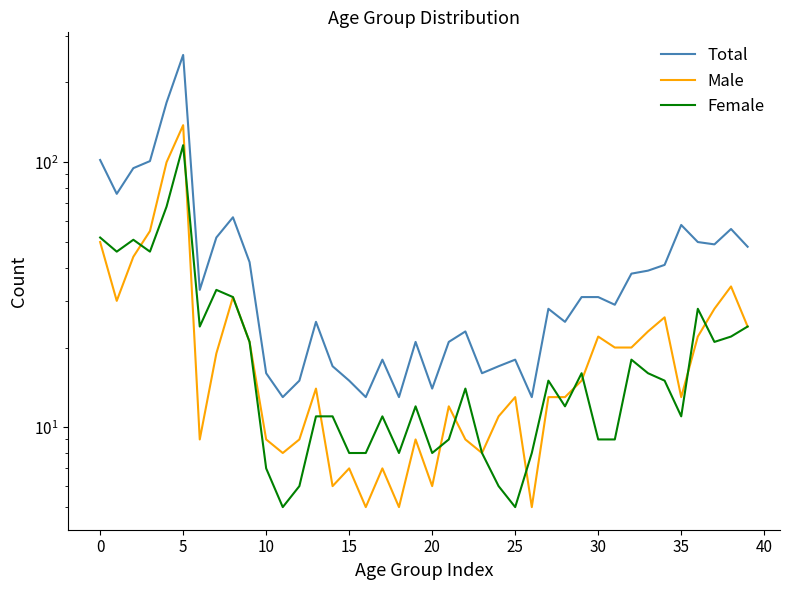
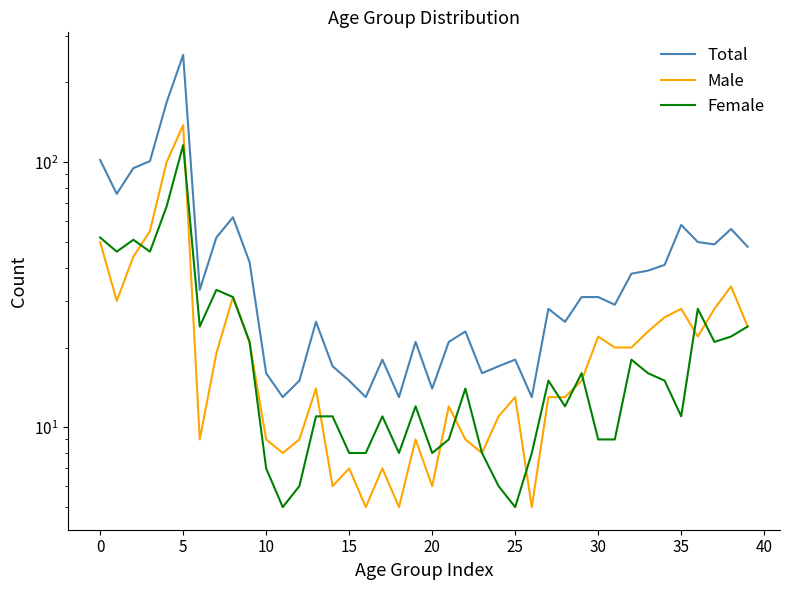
  {
    "Total": {
      "35": 58
    },
    "Male": {
-     "35": 13
+     "35": 28
    },
    "Female": {
      "35": 11
    }
  }
